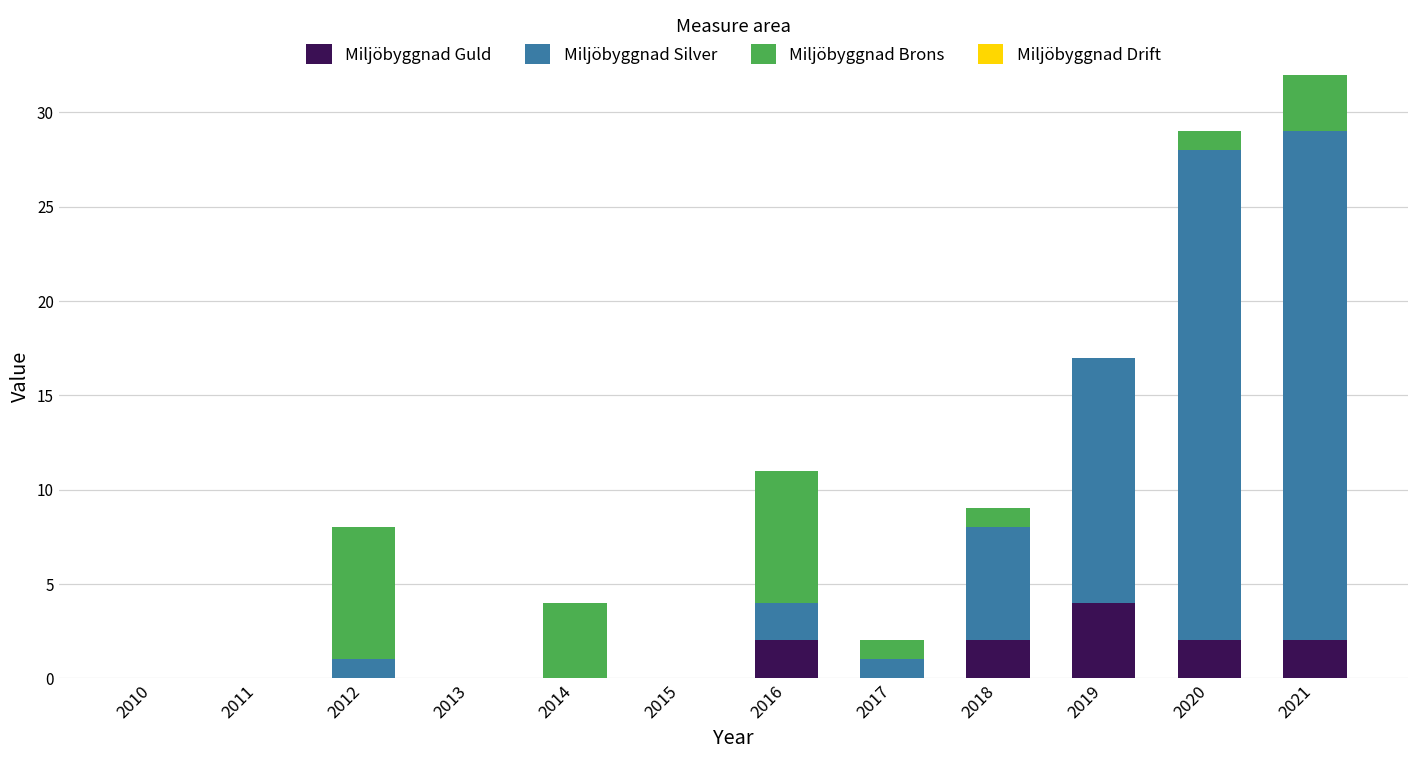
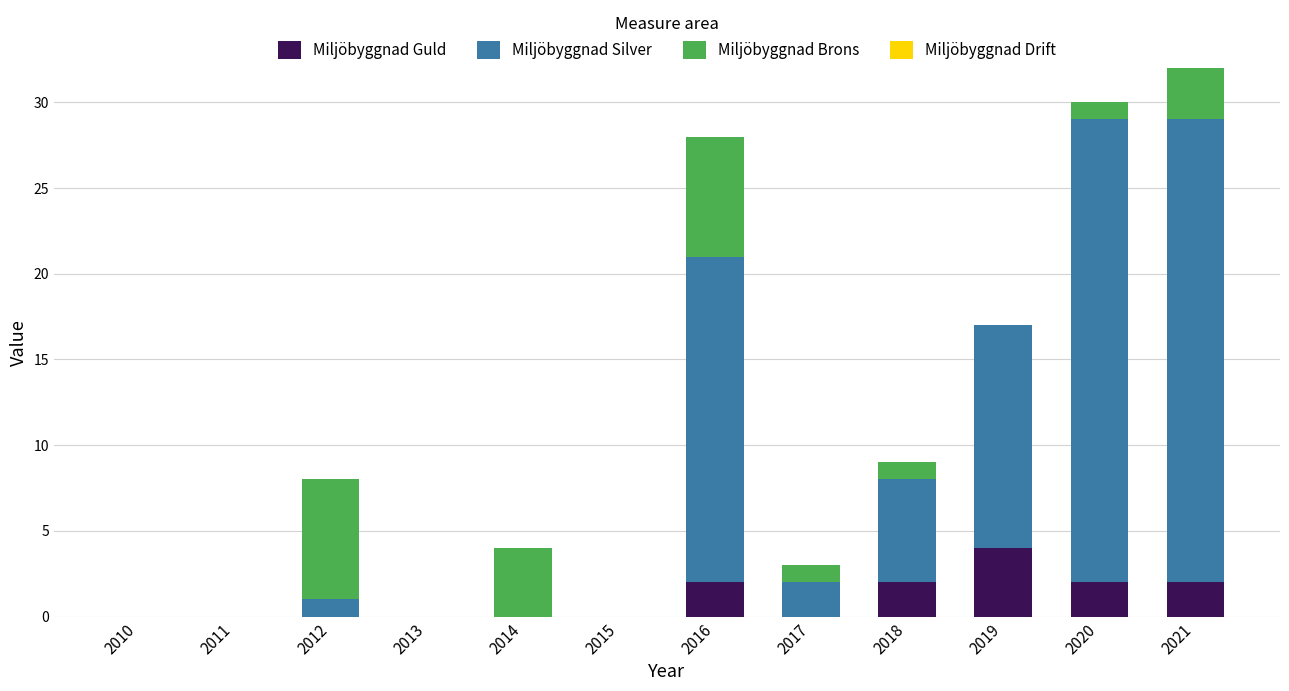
  {
    "Miljöbyggnad Guld": {
      "2010": 0,
      "2011": 0,
      "2012": 0,
      "2013": 0,
      "2014": 0,
      "2015": 0,
      "2016": 2,
      "2017": 0,
      "2018": 2,
      "2019": 4,
      "2020": 2,
      "2021": 2
    },
    "Miljöbyggnad Silver": {
      "2010": 0,
      "2011": 0,
      "2012": 1,
      "2013": 0,
      "2014": 0,
      "2015": 0,
-     "2016": 2,
-     "2017": 1,
+     "2016": 19,
+     "2017": 2,
      "2018": 6,
      "2019": 13,
-     "2020": 26,
+     "2020": 27,
      "2021": 27
    },
    "Miljöbyggnad Drift": {
      "2010": 0,
      "2011": 0,
      "2013": 0,
      "2015": 0,
      "2019": 0
    }
  }
